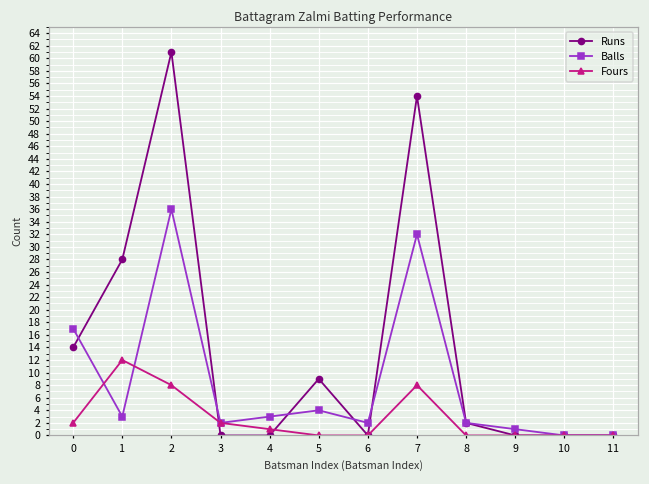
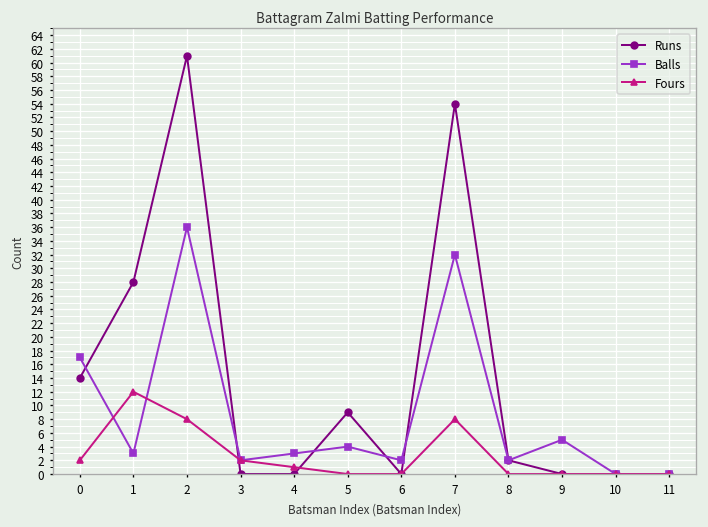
  {
    "Runs": {
      "0": 14,
      "1": 28,
      "2": 61,
      "3": 0,
      "4": 0,
      "5": 9,
      "7": 54
    },
    "Balls": {
      "0": 17,
      "1": 3,
      "2": 36,
      "4": 3,
      "5": 4,
      "6": 2,
      "7": 32,
-     "9": 1
+     "9": 5
    },
    "Fours": {
      "0": 2,
      "1": 12,
      "2": 8,
      "4": 1,
      "5": 0,
      "7": 8,
      "8": 0
    }
  }
